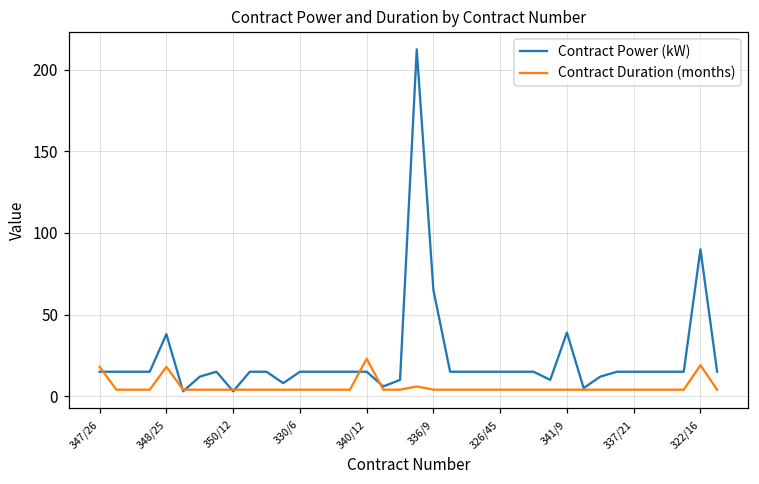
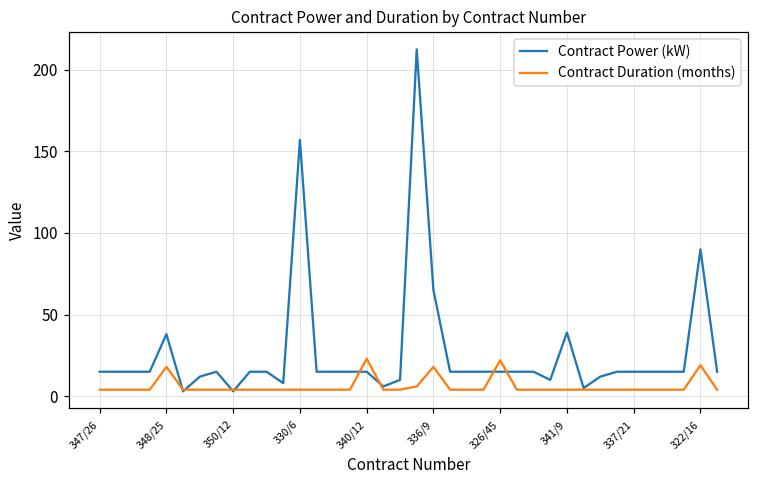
  {
    "Contract Power (kW)": {
      "347/26": 15,
      "348/25": 38,
-     "330/6": 15,
+     "330/6": 157,
      "340/12": 15,
      "336/9": 65,
      "326/45": 15,
      "341/9": 39,
      "337/21": 15,
      "322/16": 90
    },
    "Contract Duration (months)": {
-     "347/26": 18,
+     "347/26": 4,
      "348/25": 18,
      "330/6": 4,
      "340/12": 23,
-     "336/9": 4,
-     "326/45": 4,
+     "336/9": 18,
+     "326/45": 22,
      "341/9": 4,
      "337/21": 4,
      "322/16": 19
    }
  }
